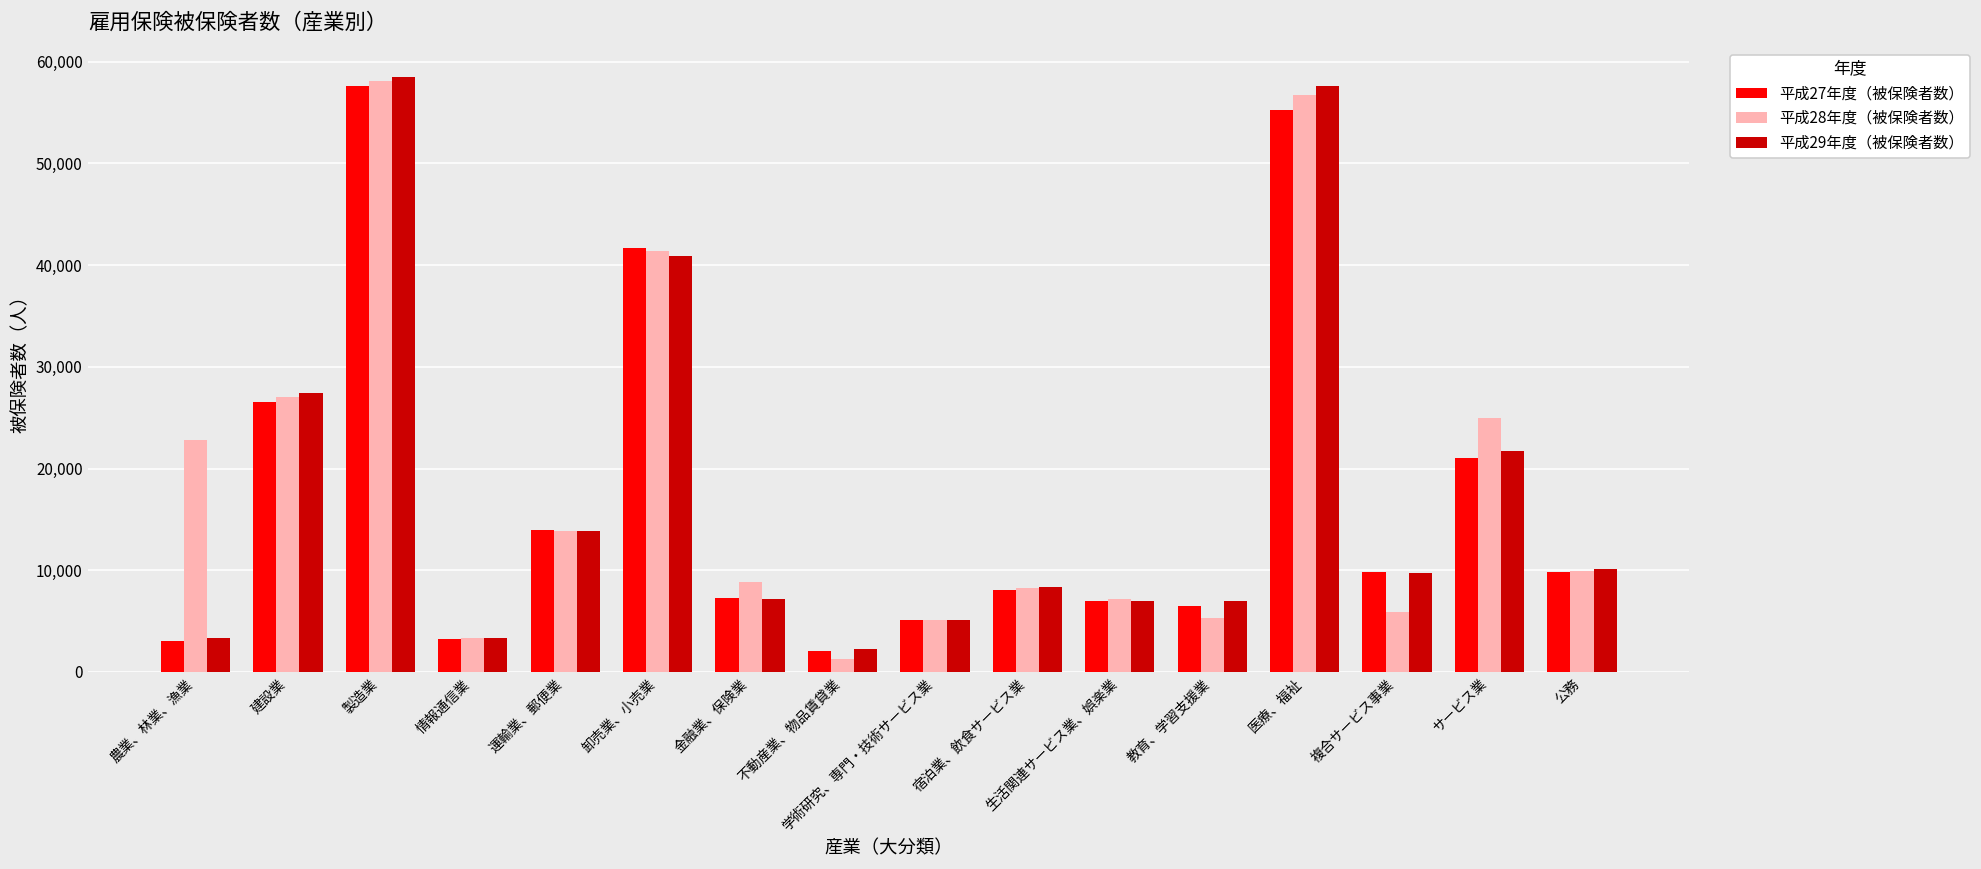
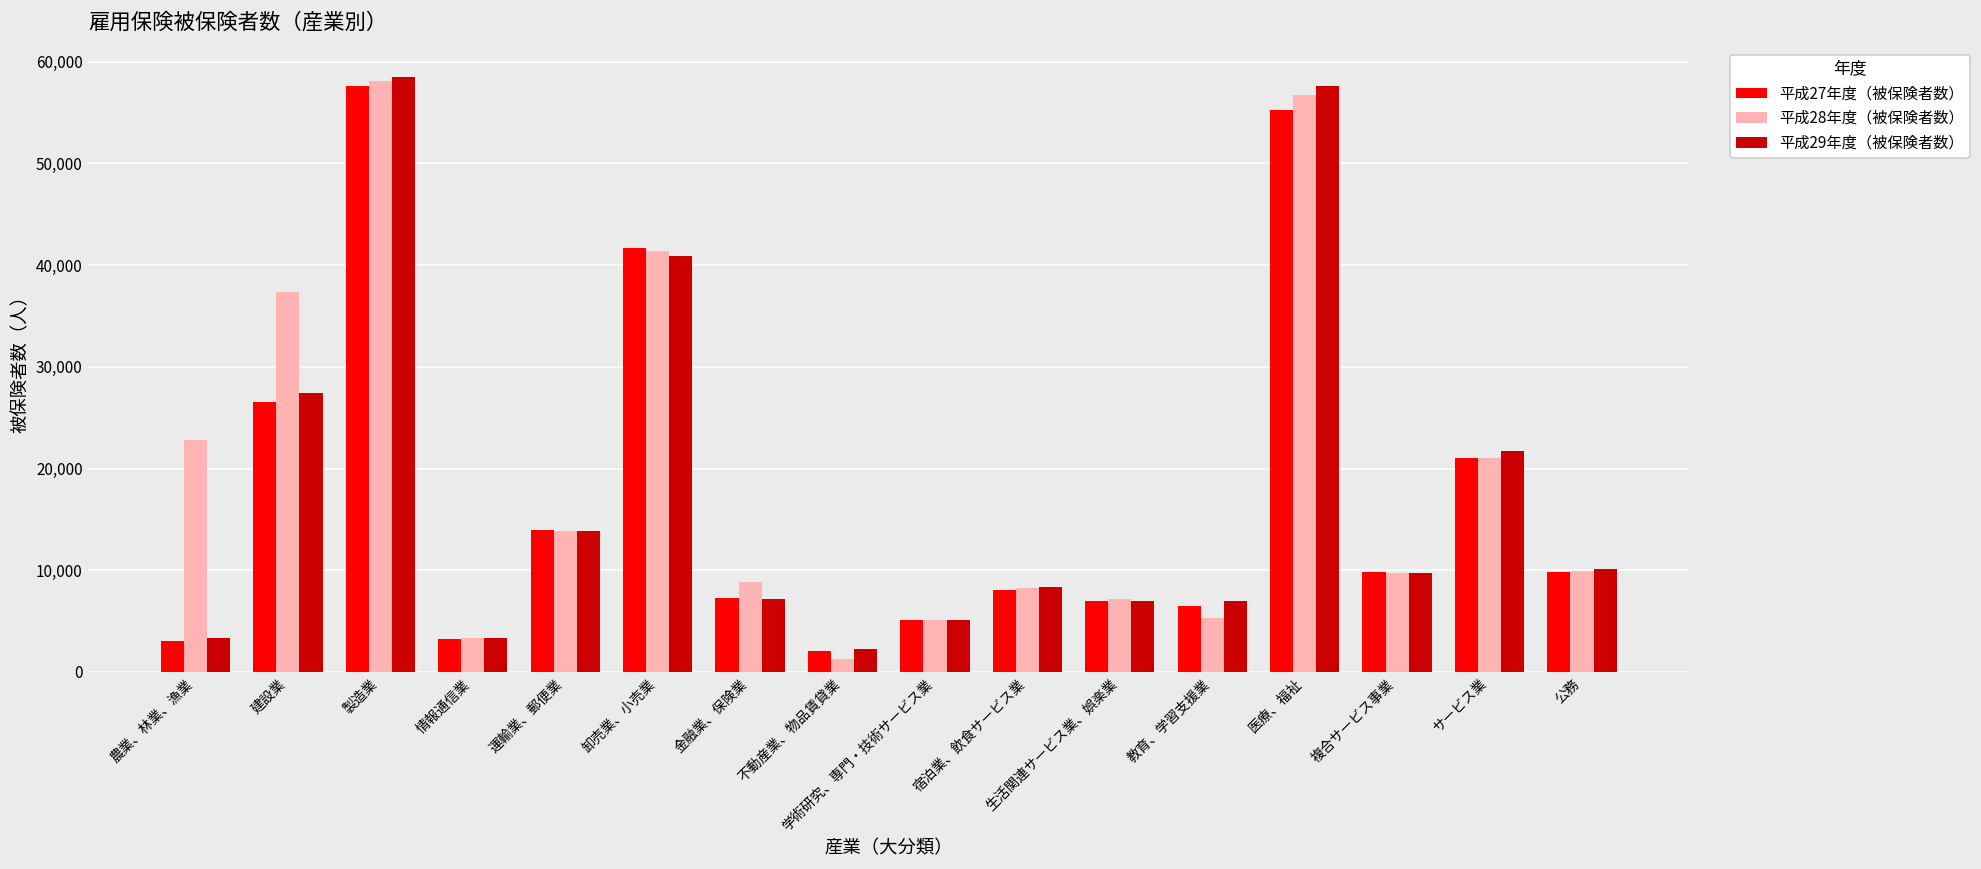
  {
    "平成28年度（被保険者数）": {
      "農業、林業、漁業": "23,000",
-     "建設業": "27,000",
+     "建設業": "37,000",
      "製造業": "58,000",
      "情報通信業": "3,000",
      "運輸業、郵便業": "14,000",
      "卸売業、小売業": "41,000",
      "金融業、保険業": "9,000",
      "不動産業、物品賃貸業": "1,000",
      "学術研究、専門・技術サービス業": "5,000",
      "宿泊業、飲食サービス業": "8,000",
      "生活関連サービス業、娯楽業": "7,000",
      "教育、学習支援業": "5,000",
      "医療、福祉": "57,000",
-     "複合サービス事業": "6,000",
-     "サービス業": "25,000",
+     "複合サービス事業": "10,000",
+     "サービス業": "21,000",
      "公務": "10,000"
    }
  }
